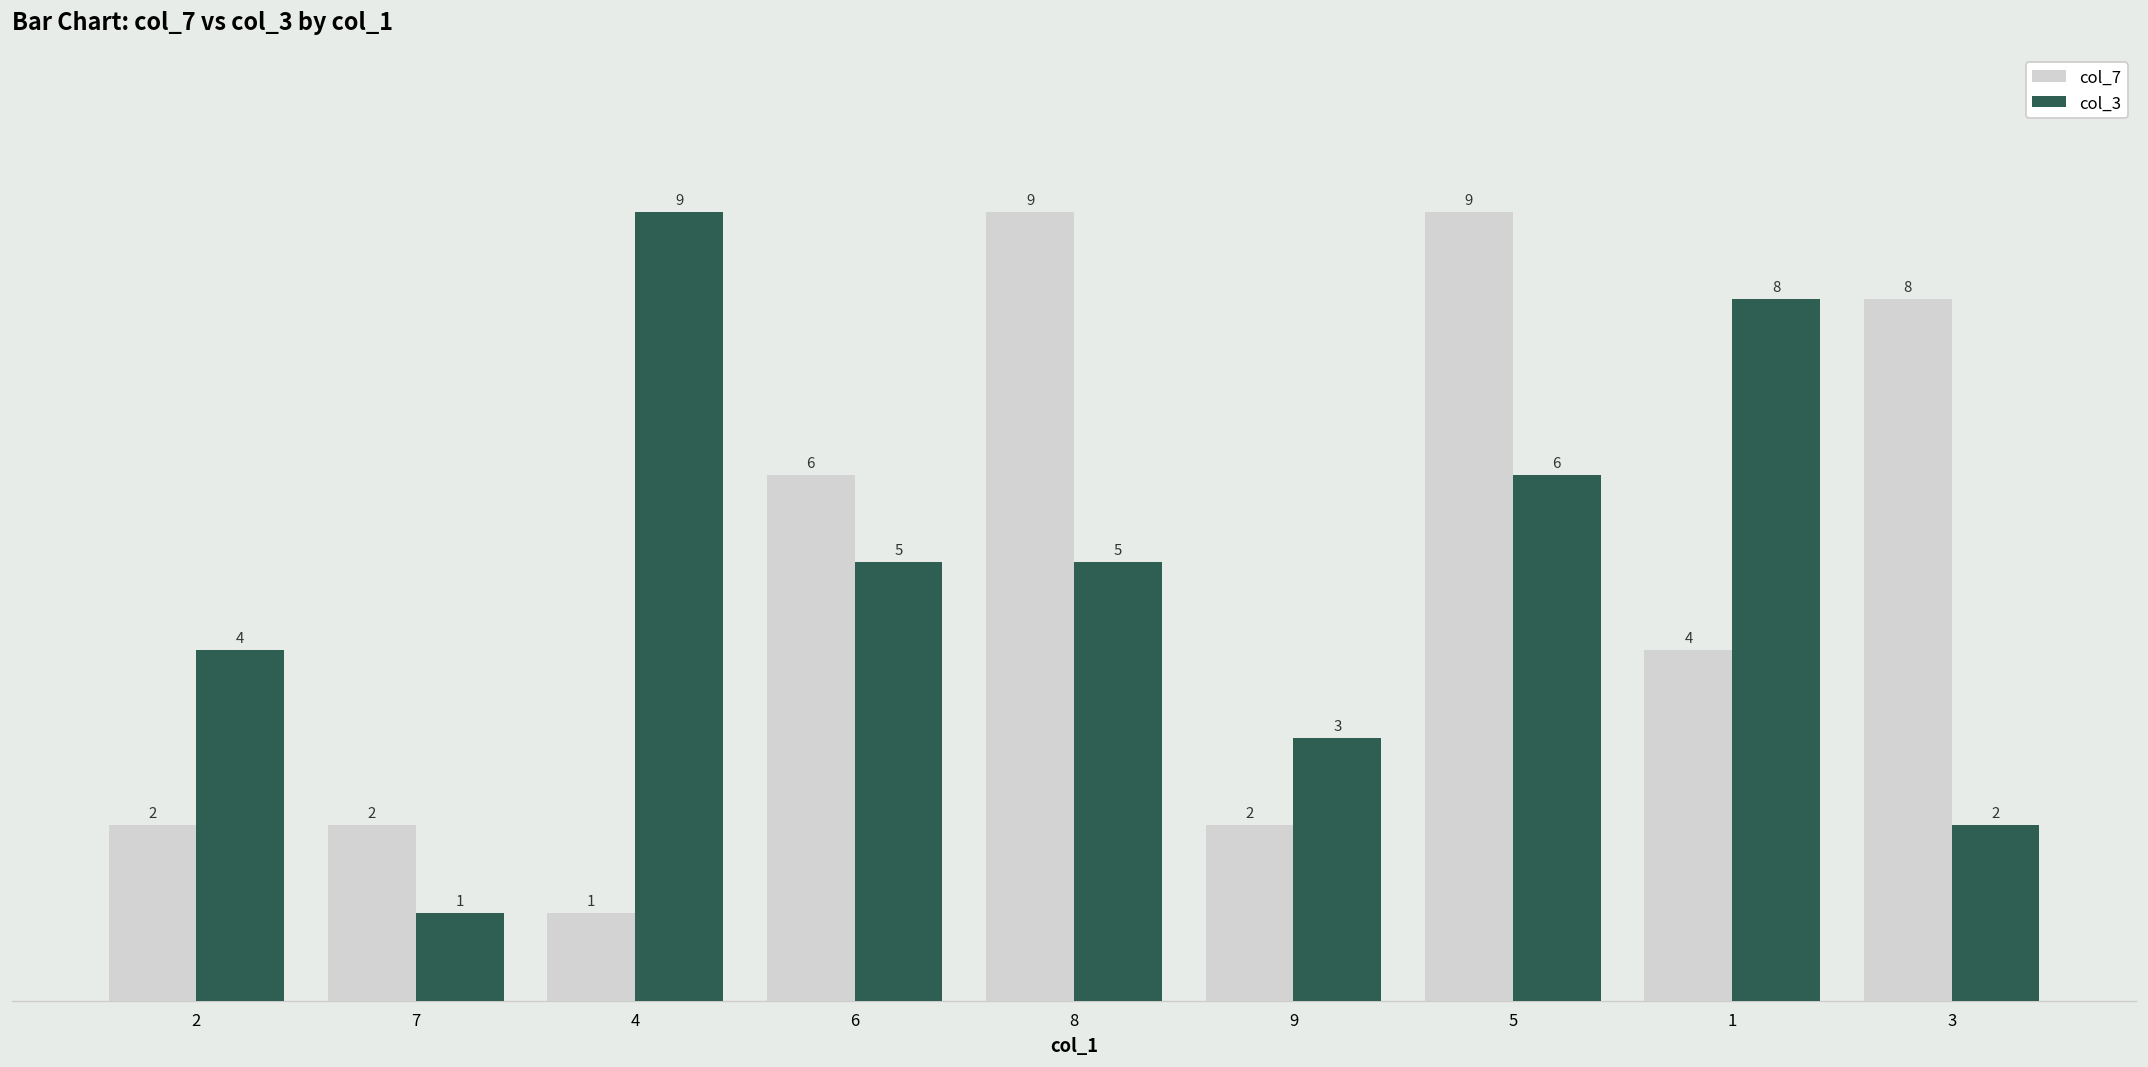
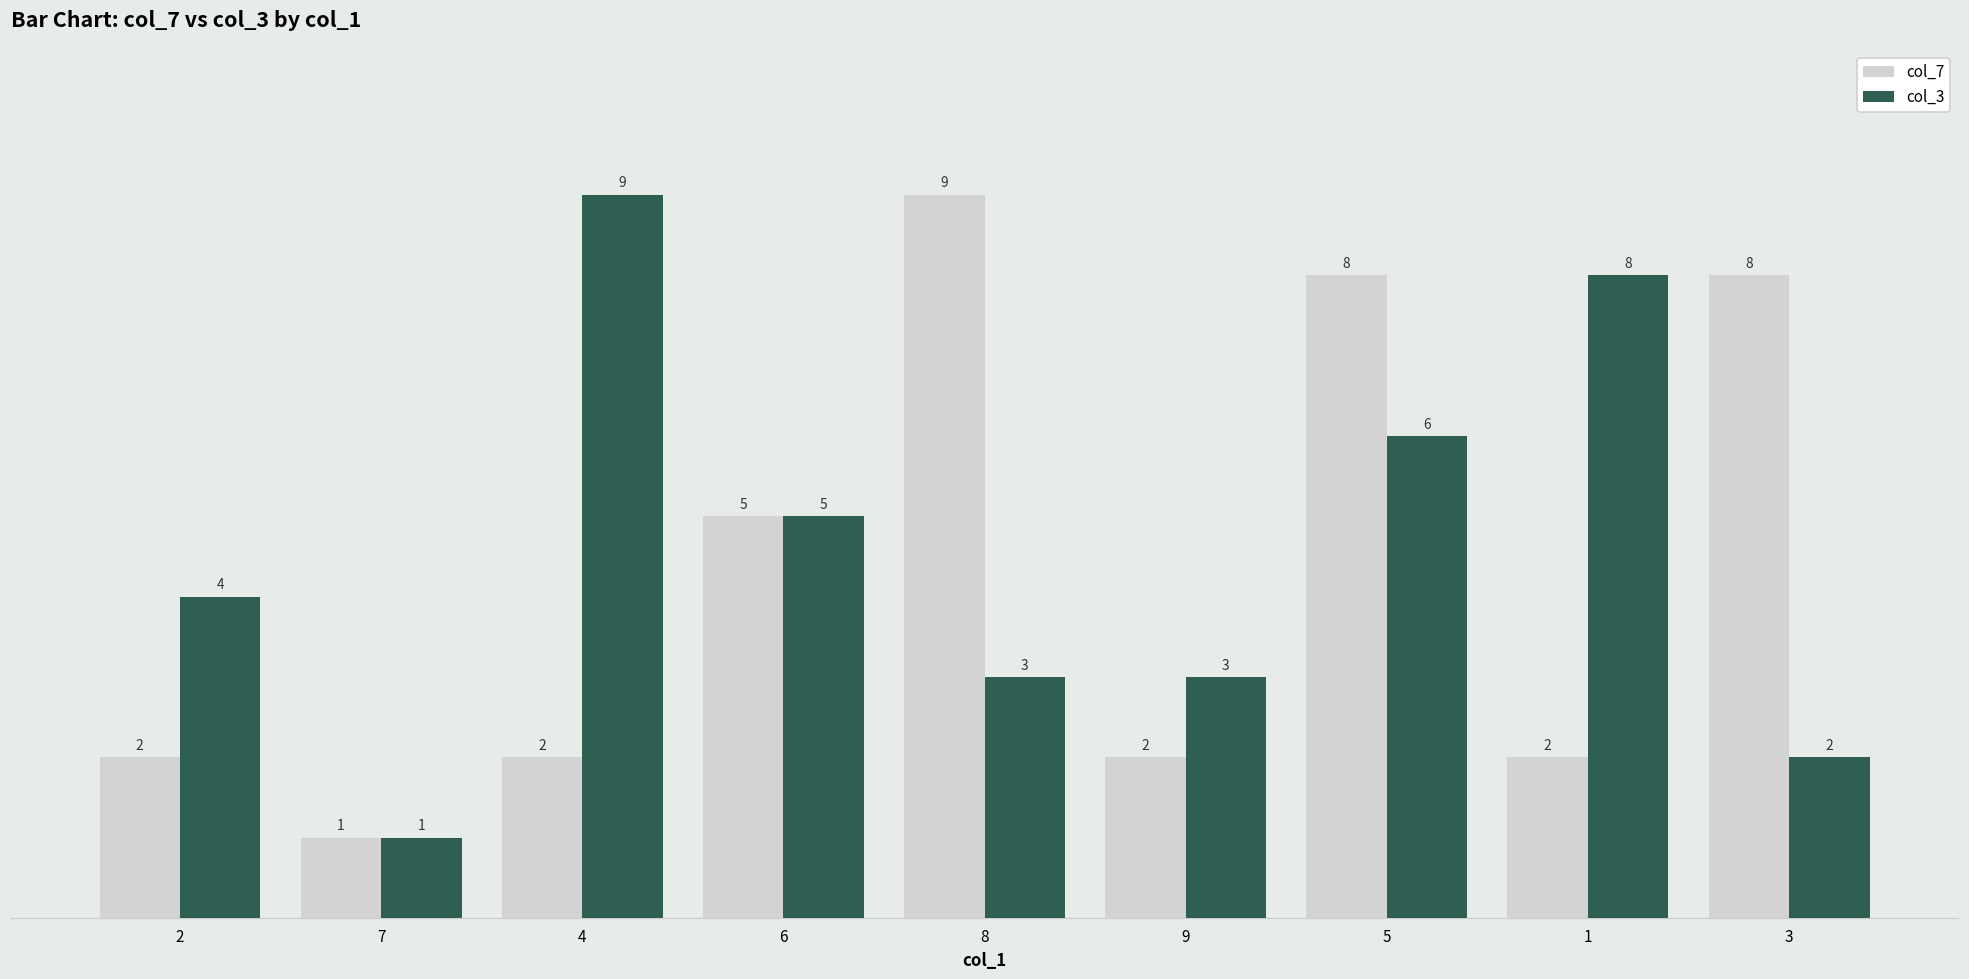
  {
    "col_7": {
      "2": 2,
-     "7": 2,
-     "4": 1,
-     "6": 6,
+     "7": 1,
+     "4": 2,
+     "6": 5,
      "8": 9,
      "9": 2,
-     "5": 9,
-     "1": 4,
+     "5": 8,
+     "1": 2,
      "3": 8
    },
    "col_3": {
      "2": 4,
      "7": 1,
      "4": 9,
      "6": 5,
-     "8": 5,
+     "8": 3,
      "9": 3,
      "5": 6,
      "1": 8,
      "3": 2
    }
  }
